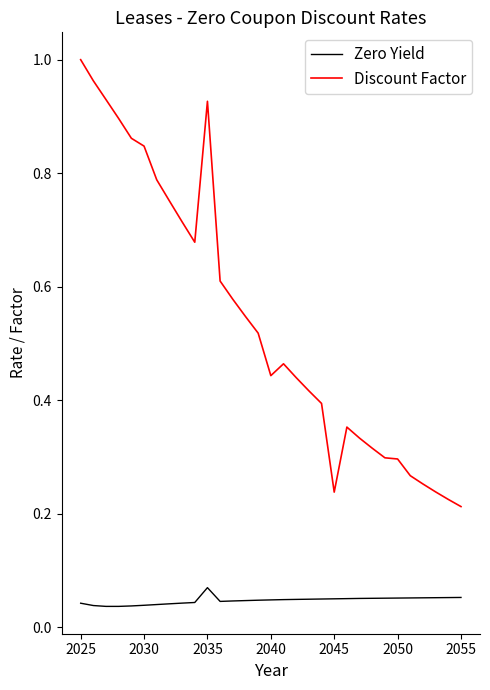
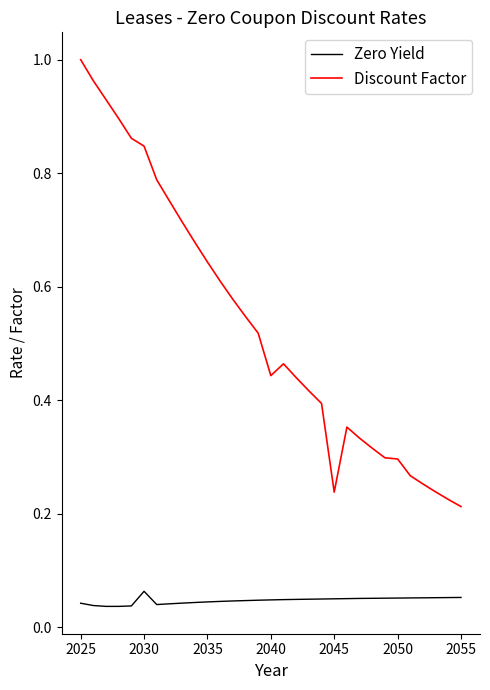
  {
    "Zero Yield": {
      "2025": 0.04,
-     "2030": 0.04,
-     "2035": 0.07,
+     "2030": 0.06,
+     "2035": 0.05,
      "2040": 0.05,
      "2045": 0.05,
      "2050": 0.05,
      "2055": 0.05
    },
    "Discount Factor": {
      "2025": 1.00,
      "2030": 0.85,
-     "2035": 0.93,
+     "2035": 0.64,
      "2040": 0.44,
      "2045": 0.24,
      "2050": 0.30,
      "2055": 0.21
    }
  }
